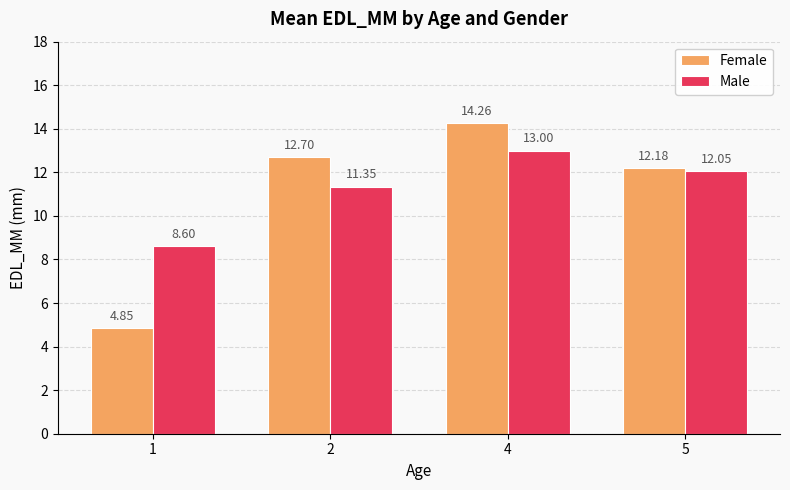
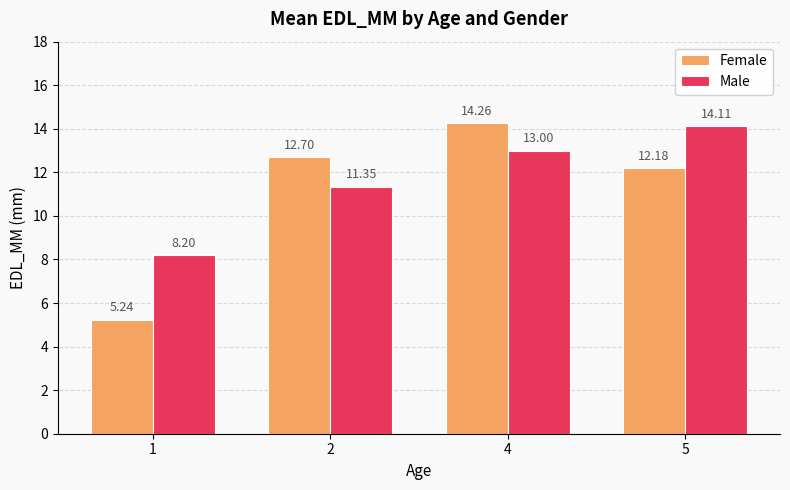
  {
    "Female": {
-     "1": 4.85,
+     "1": 5.24,
      "2": 12.70,
      "4": 14.26,
      "5": 12.18
    },
    "Male": {
-     "1": 8.60,
+     "1": 8.20,
      "2": 11.35,
      "4": 13.00,
-     "5": 12.05
+     "5": 14.11
    }
  }
